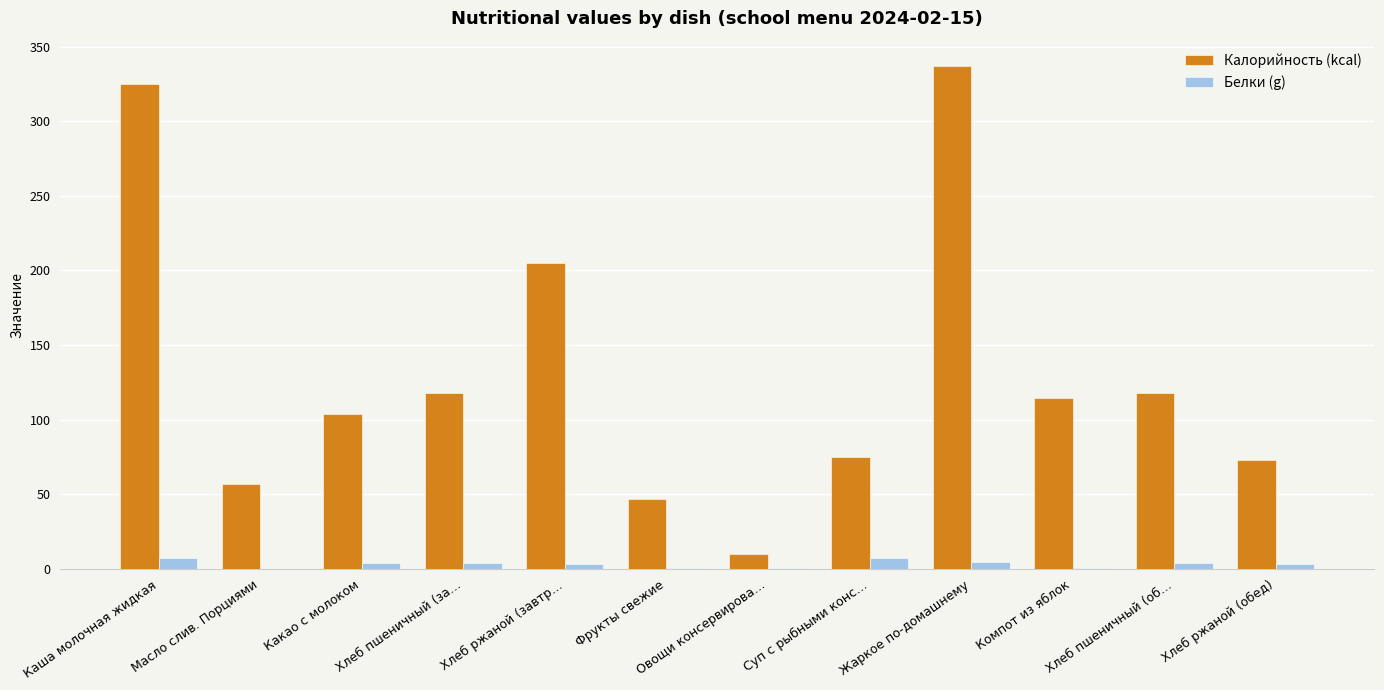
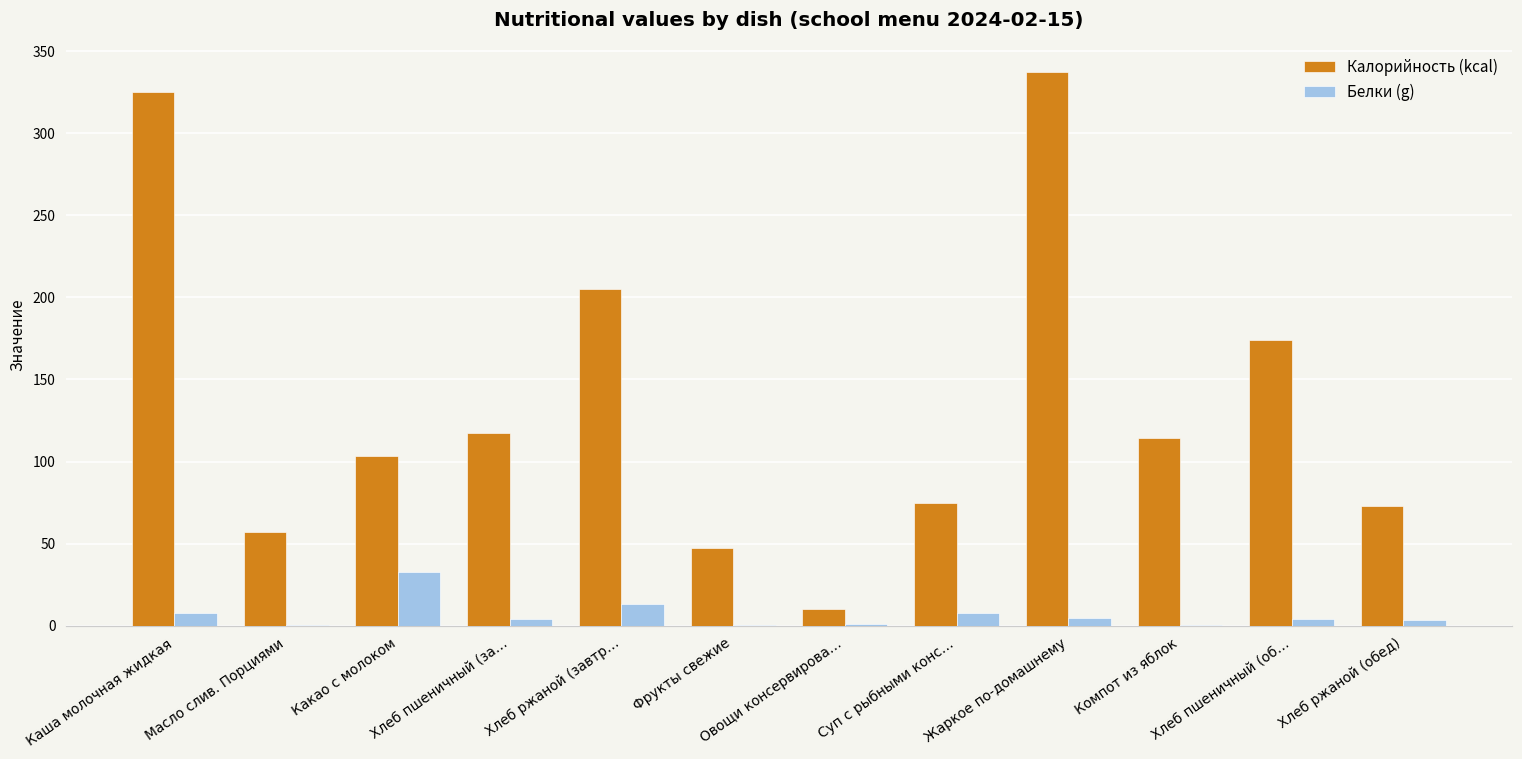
  {
    "Калорийность (kcal)": {
      "Каша молочная жидкая": 325,
      "Масло слив. Порциями": 57,
      "Какао с молоком": 104,
      "Хлеб пшеничный (за…": 118,
      "Хлеб ржаной (завтр…": 205,
      "Фрукты свежие": 47,
      "Овощи консервирова…": 10,
      "Суп с рыбными конс…": 75,
      "Жаркое по-домашнему": 337,
      "Компот из яблок": 115,
-     "Хлеб пшеничный (об…": 118,
+     "Хлеб пшеничный (об…": 174,
      "Хлеб ржаной (обед)": 73
    },
    "Белки (g)": {
      "Каша молочная жидкая": 8,
-     "Какао с молоком": 4,
+     "Какао с молоком": 33,
      "Хлеб пшеничный (за…": 4,
-     "Хлеб ржаной (завтр…": 3,
+     "Хлеб ржаной (завтр…": 13,
      "Суп с рыбными конс…": 7,
      "Жаркое по-домашнему": 5,
      "Хлеб пшеничный (об…": 4,
      "Хлеб ржаной (обед)": 3
    }
  }
